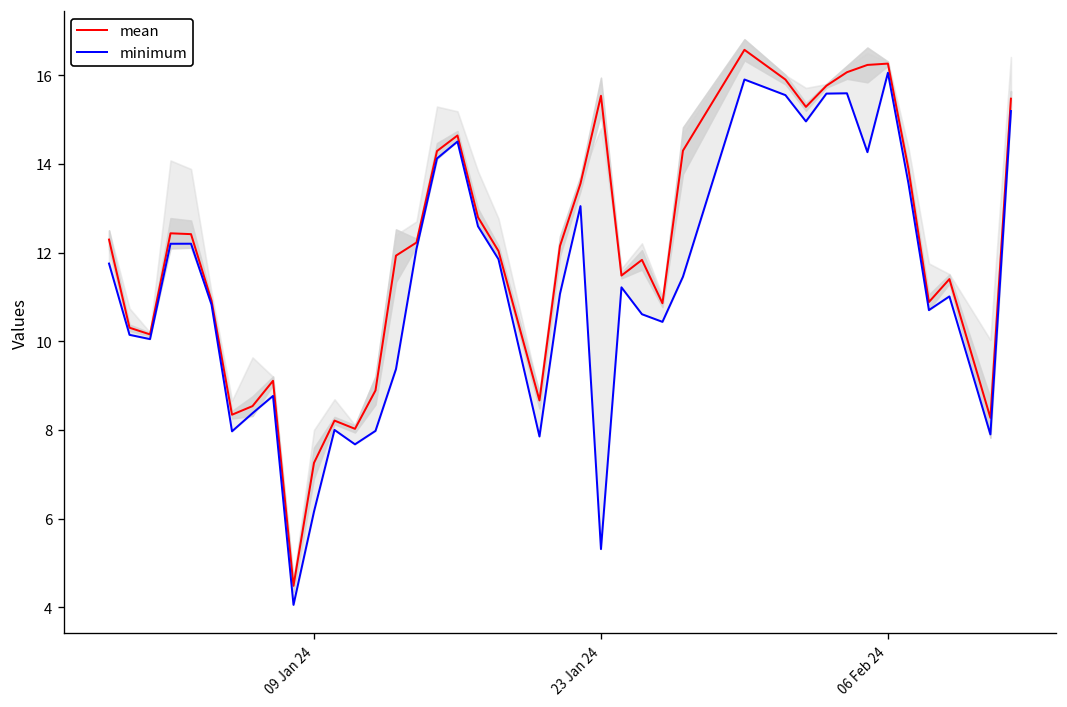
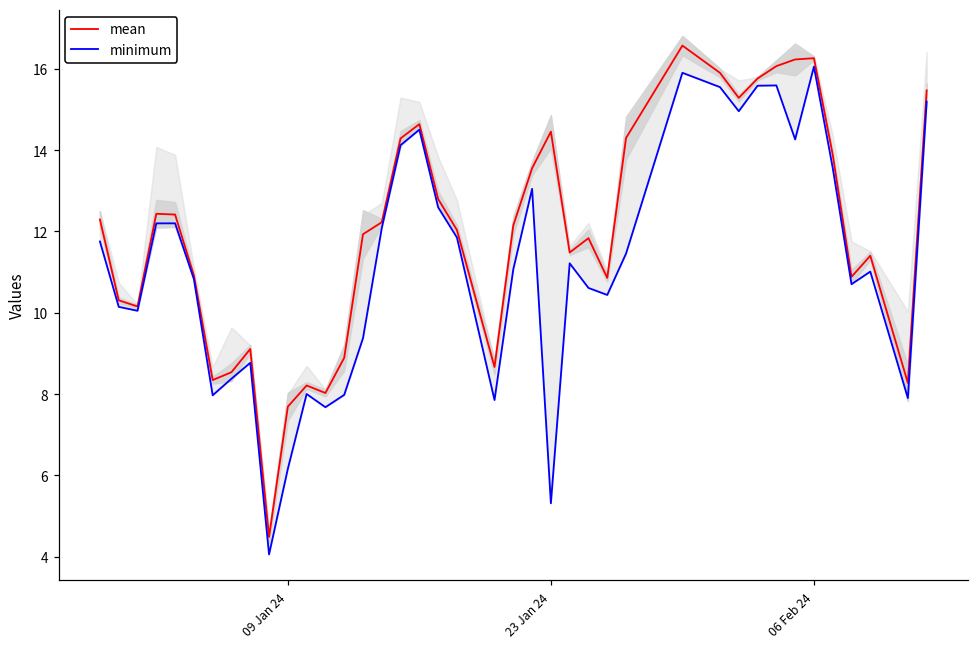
  {
    "mean": {
-     "09 Jan 24": 7.3,
-     "23 Jan 24": 15.5
+     "09 Jan 24": 7.7,
+     "23 Jan 24": 14.5
    },
    "minimum": {
      "09 Jan 24": 6.2,
      "23 Jan 24": 5.3,
      "06 Feb 24": 16.1
    }
  }
